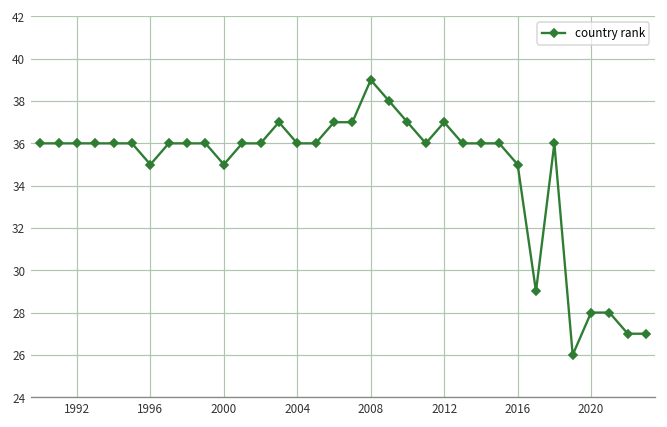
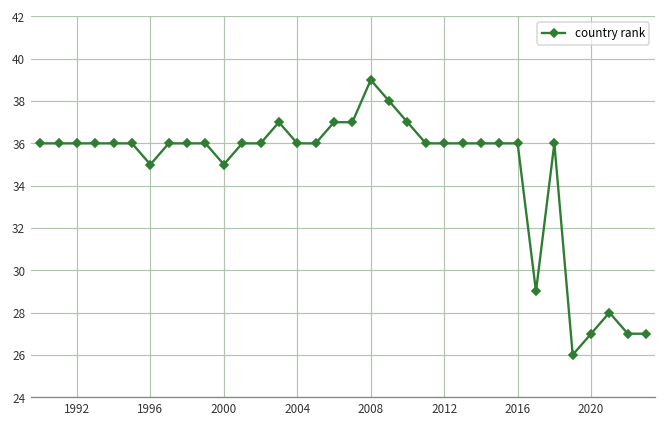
  {
    "1992": 36,
    "1996": 35,
    "2000": 35,
    "2004": 36,
    "2008": 39,
-   "2012": 37,
-   "2016": 35,
-   "2020": 28
+   "2012": 36,
+   "2016": 36,
+   "2020": 27
  }
